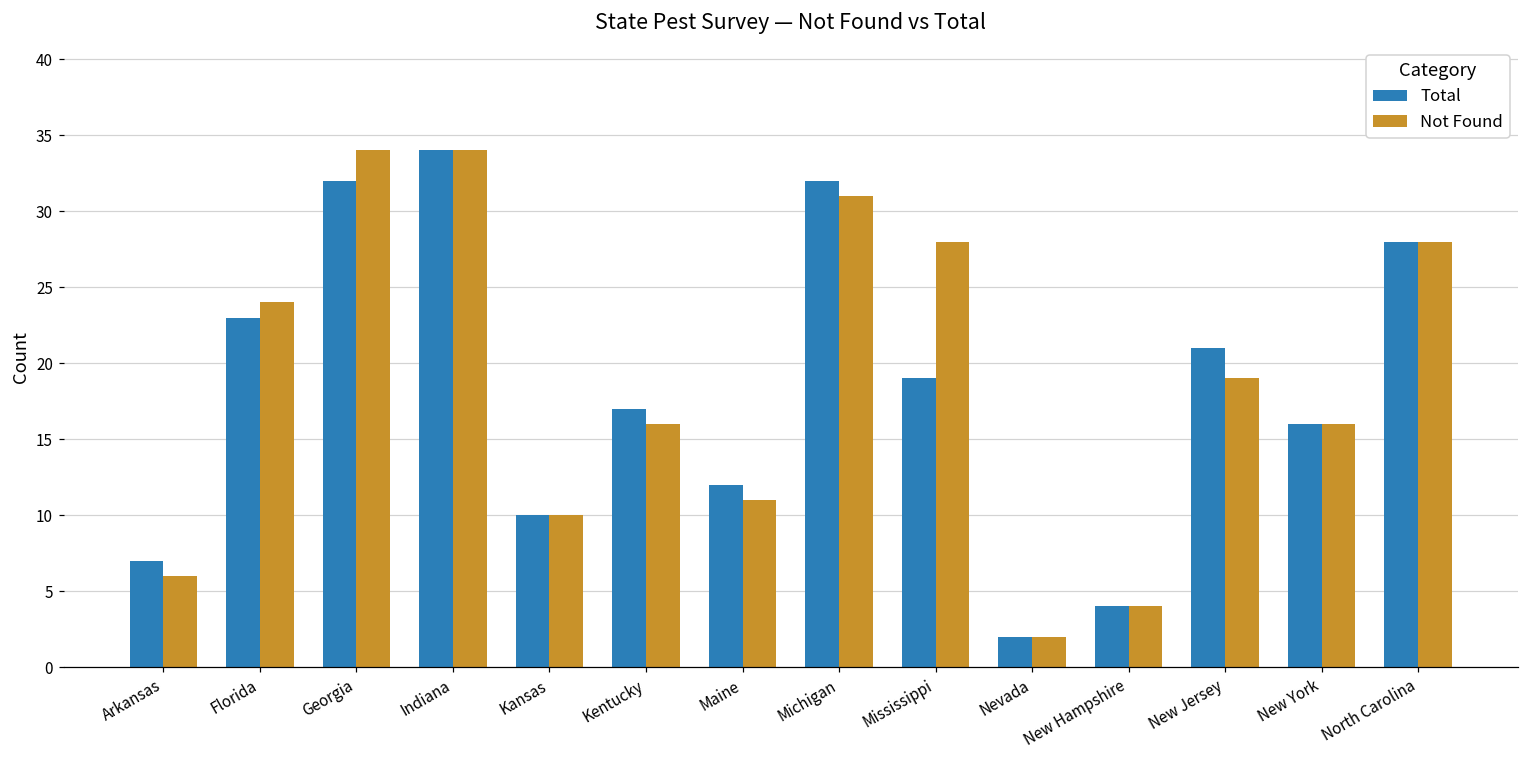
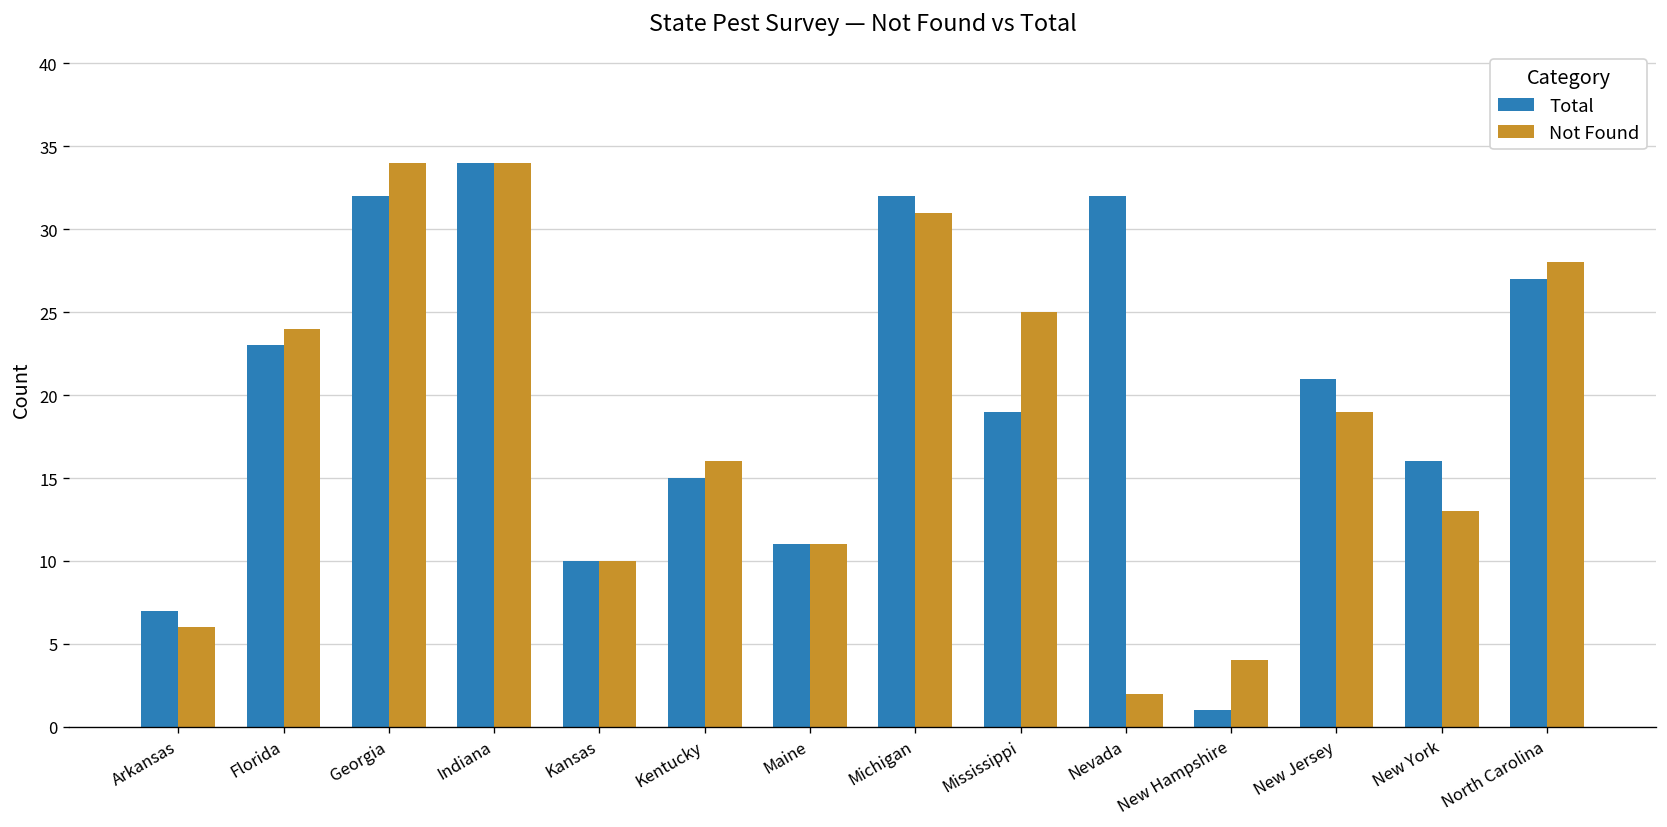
  {
    "Total": {
      "Arkansas": 7,
      "Florida": 23,
      "Georgia": 32,
      "Indiana": 34,
      "Kansas": 10,
-     "Kentucky": 17,
-     "Maine": 12,
+     "Kentucky": 15,
+     "Maine": 11,
      "Michigan": 32,
      "Mississippi": 19,
-     "Nevada": 2,
-     "New Hampshire": 4,
+     "Nevada": 32,
+     "New Hampshire": 1,
      "New Jersey": 21,
      "New York": 16,
-     "North Carolina": 28
+     "North Carolina": 27
    },
    "Not Found": {
      "Arkansas": 6,
      "Florida": 24,
      "Georgia": 34,
      "Indiana": 34,
      "Kansas": 10,
      "Kentucky": 16,
      "Maine": 11,
      "Michigan": 31,
-     "Mississippi": 28,
+     "Mississippi": 25,
      "Nevada": 2,
      "New Hampshire": 4,
      "New Jersey": 19,
-     "New York": 16,
+     "New York": 13,
      "North Carolina": 28
    }
  }
